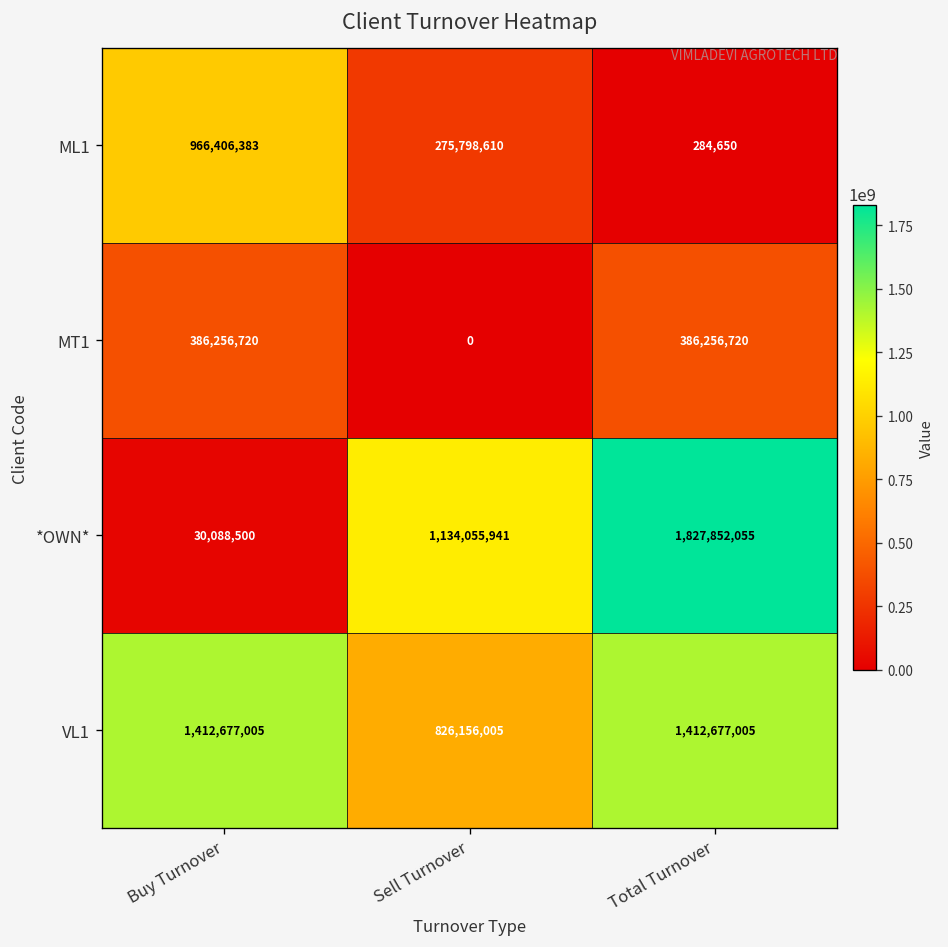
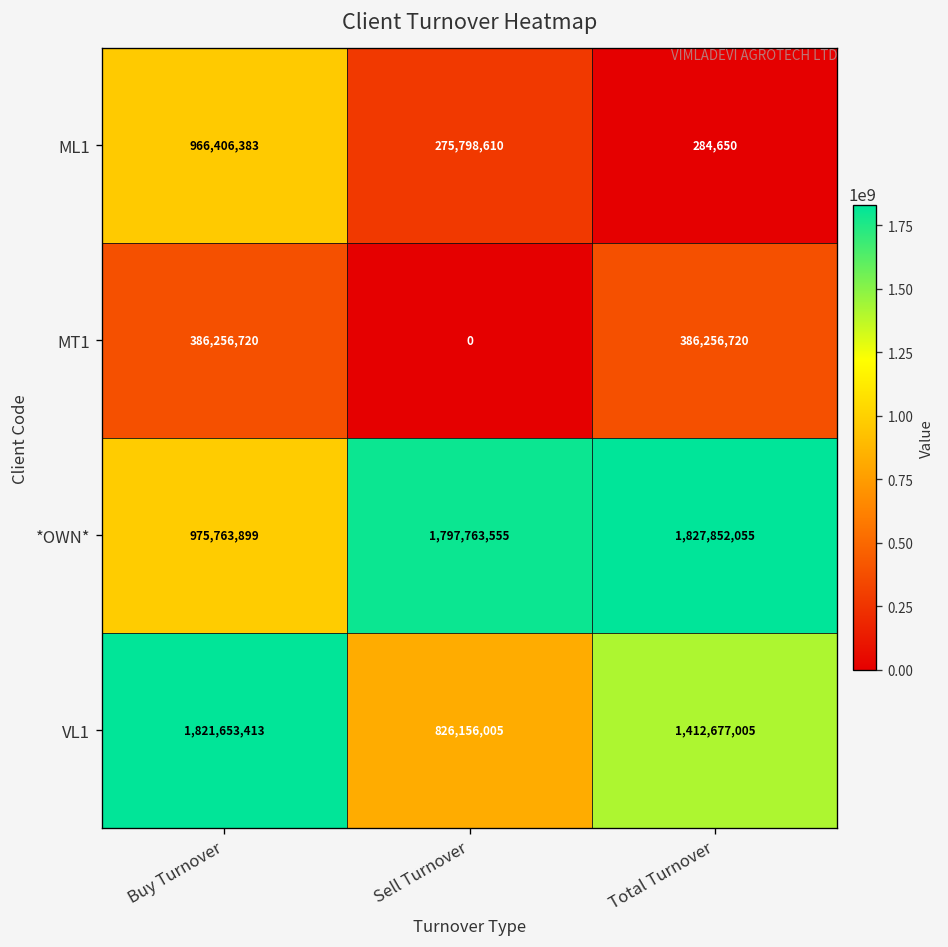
  {
    "ML1": {
      "Buy Turnover": "966,406,383",
      "Sell Turnover": "275,798,610"
    },
    "MT1": {
      "Buy Turnover": "386,256,720",
      "Sell Turnover": "0",
      "Total Turnover": "386,256,720"
    },
    "*OWN*": {
-     "Buy Turnover": "30,088,500",
-     "Sell Turnover": "1,134,055,941",
+     "Buy Turnover": "975,763,899",
+     "Sell Turnover": "1,797,763,555",
      "Total Turnover": "1,827,852,055"
    },
    "VL1": {
-     "Buy Turnover": "1,412,677,005",
+     "Buy Turnover": "1,821,653,413",
      "Sell Turnover": "826,156,005",
      "Total Turnover": "1,412,677,005"
    }
  }
